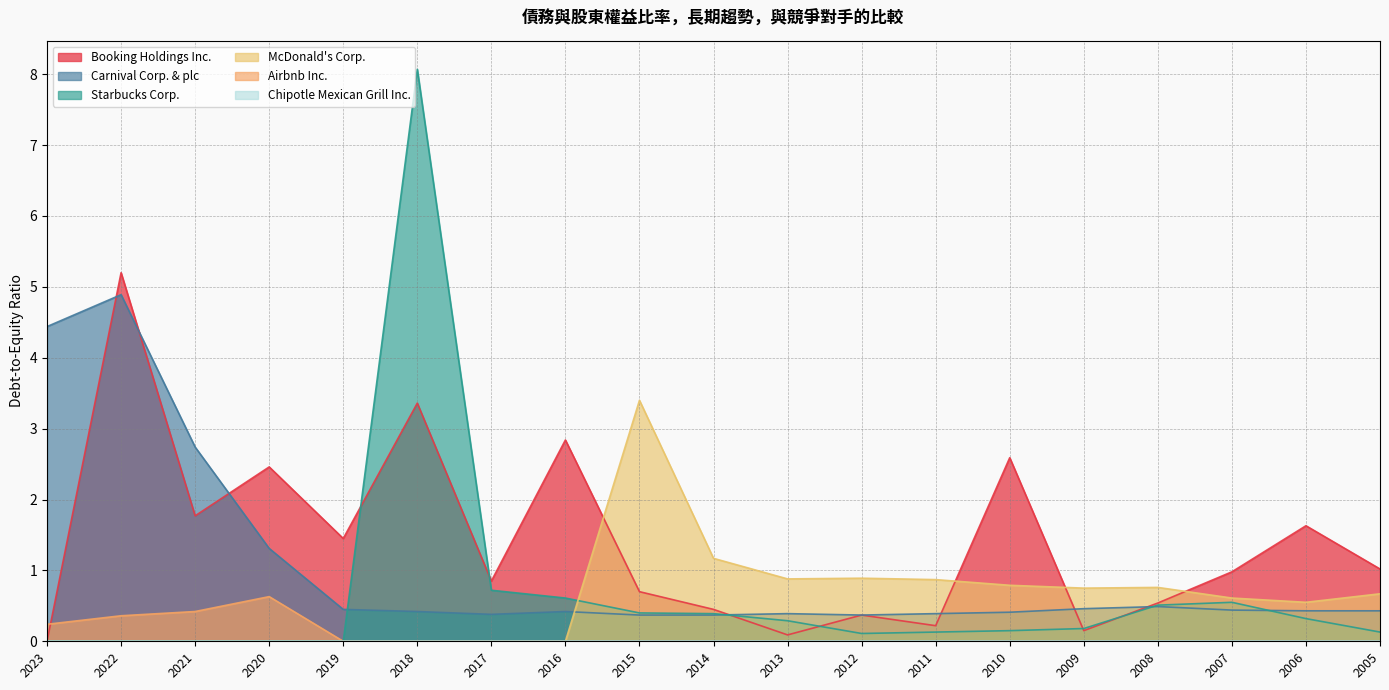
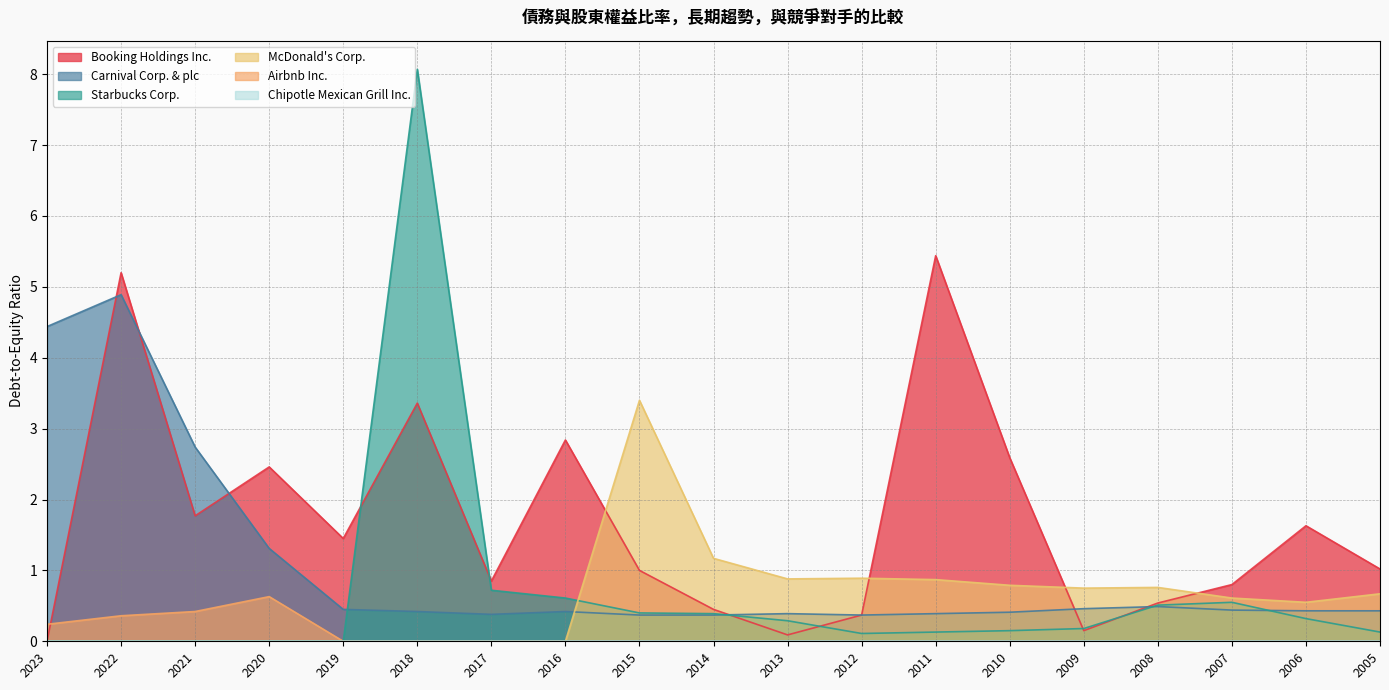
  {
    "Booking Holdings Inc.": {
      "2022": 5.2,
      "2021": 1.8,
      "2020": 2.5,
      "2019": 1.5,
      "2018": 3.4,
      "2017": 0.9,
      "2016": 2.8,
-     "2015": 0.7,
+     "2015": 1.0,
      "2014": 0.5,
      "2013": 0.1,
-     "2011": 0.2,
+     "2011": 5.4,
      "2010": 2.6,
-     "2007": 1.0,
+     "2007": 0.8,
      "2006": 1.6,
      "2005": 1.0
    }
  }
